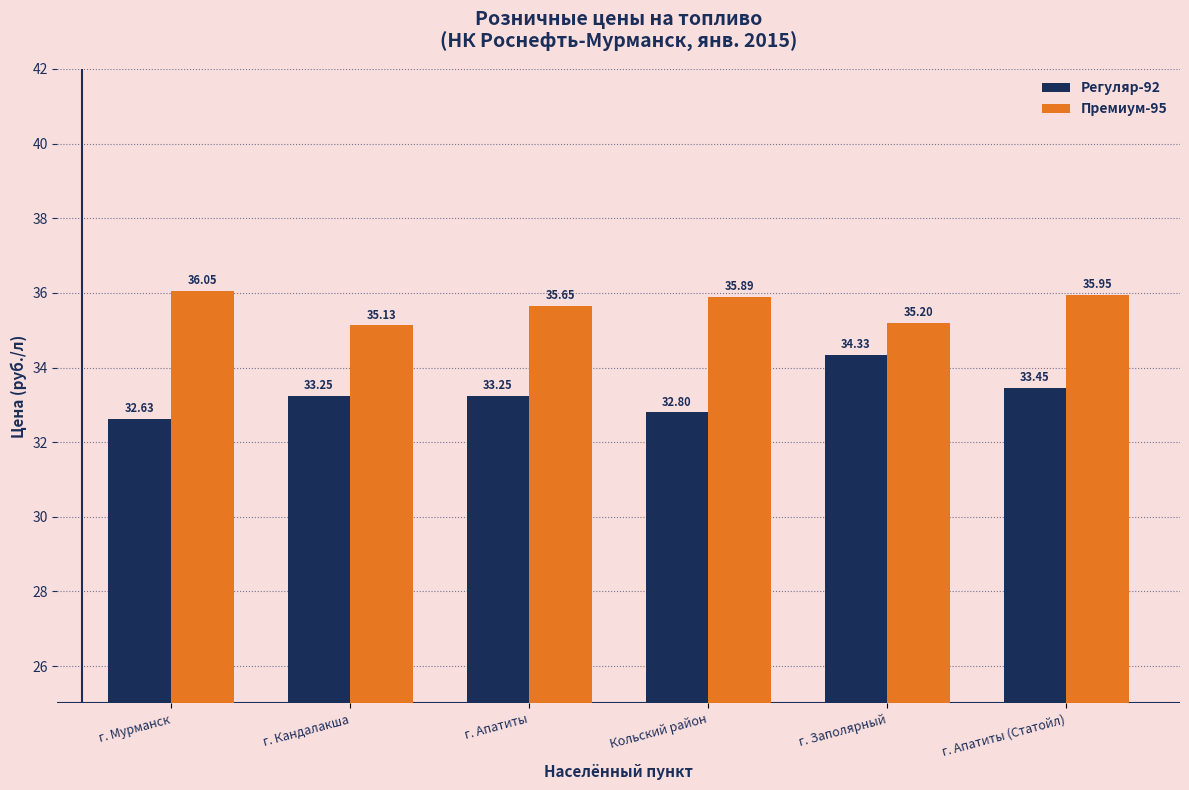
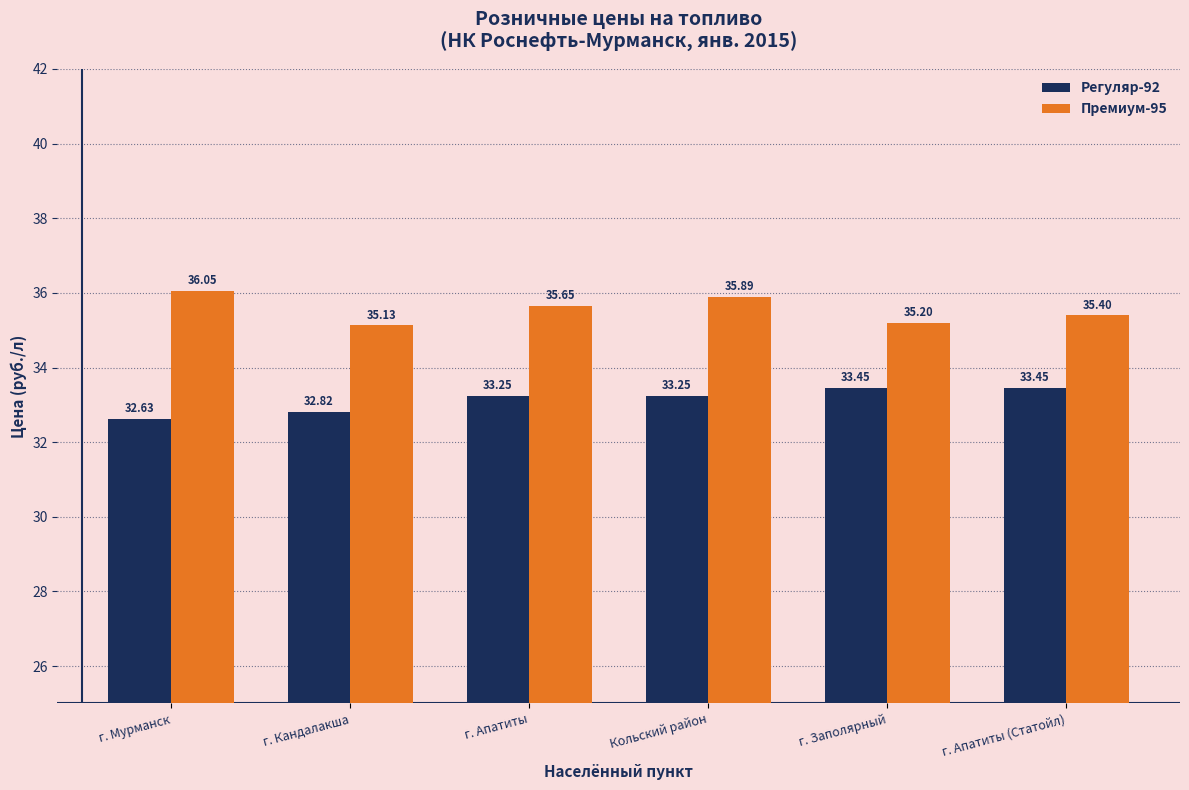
  {
    "Регуляр-92": {
      "г. Мурманск": 32.63,
-     "г. Кандалакша": 33.25,
+     "г. Кандалакша": 32.82,
      "г. Апатиты": 33.25,
-     "Кольский район": 32.80,
-     "г. Заполярный": 34.33,
+     "Кольский район": 33.25,
+     "г. Заполярный": 33.45,
      "г. Апатиты (Статойл)": 33.45
    },
    "Премиум-95": {
      "г. Мурманск": 36.05,
      "г. Кандалакша": 35.13,
      "г. Апатиты": 35.65,
      "Кольский район": 35.89,
      "г. Заполярный": 35.20,
-     "г. Апатиты (Статойл)": 35.95
+     "г. Апатиты (Статойл)": 35.40
    }
  }
